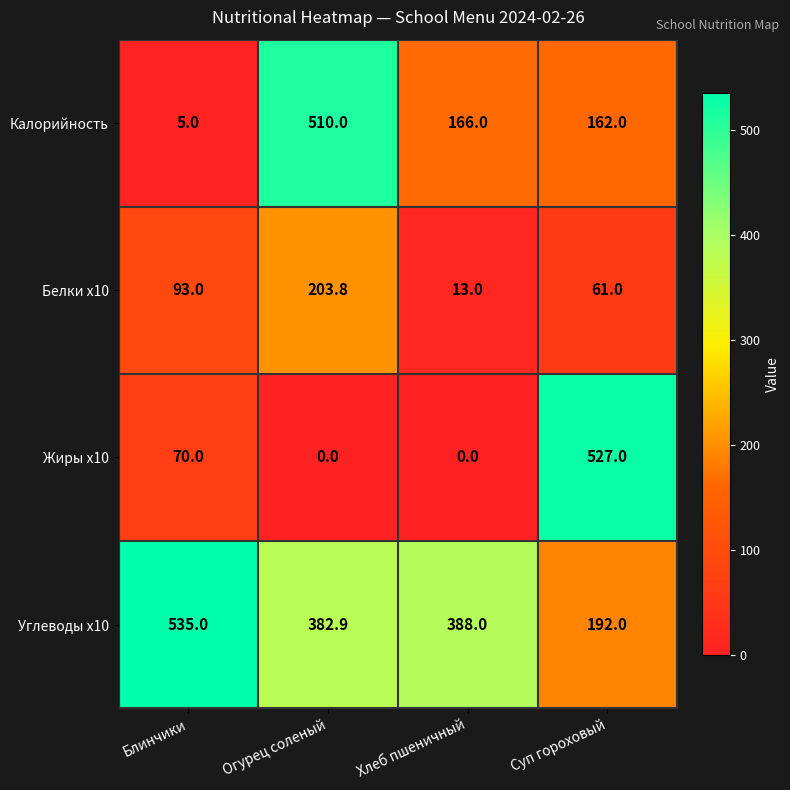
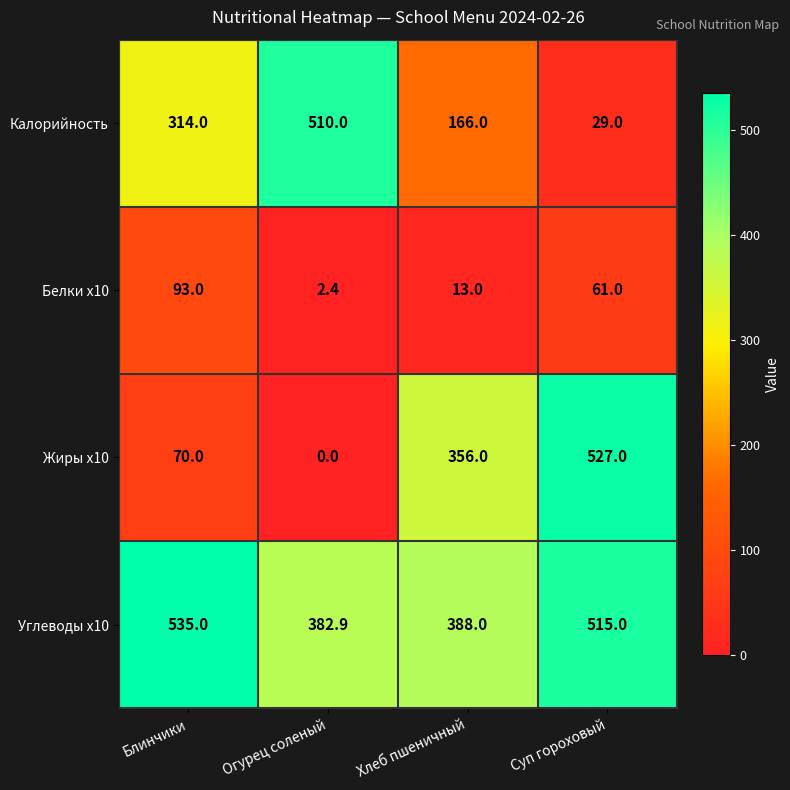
  {
    "Калорийность": {
-     "Блинчики": 5.0,
+     "Блинчики": 314.0,
      "Огурец соленый": 510.0,
      "Хлеб пшеничный": 166.0,
-     "Суп гороховый": 162.0
+     "Суп гороховый": 29.0
    },
    "Белки x10": {
      "Блинчики": 93.0,
-     "Огурец соленый": 203.8,
+     "Огурец соленый": 2.4,
      "Хлеб пшеничный": 13.0,
      "Суп гороховый": 61.0
    },
    "Жиры x10": {
      "Блинчики": 70.0,
      "Огурец соленый": 0.0,
-     "Хлеб пшеничный": 0.0,
+     "Хлеб пшеничный": 356.0,
      "Суп гороховый": 527.0
    },
    "Углеводы x10": {
      "Блинчики": 535.0,
      "Огурец соленый": 382.9,
      "Хлеб пшеничный": 388.0,
-     "Суп гороховый": 192.0
+     "Суп гороховый": 515.0
    }
  }
